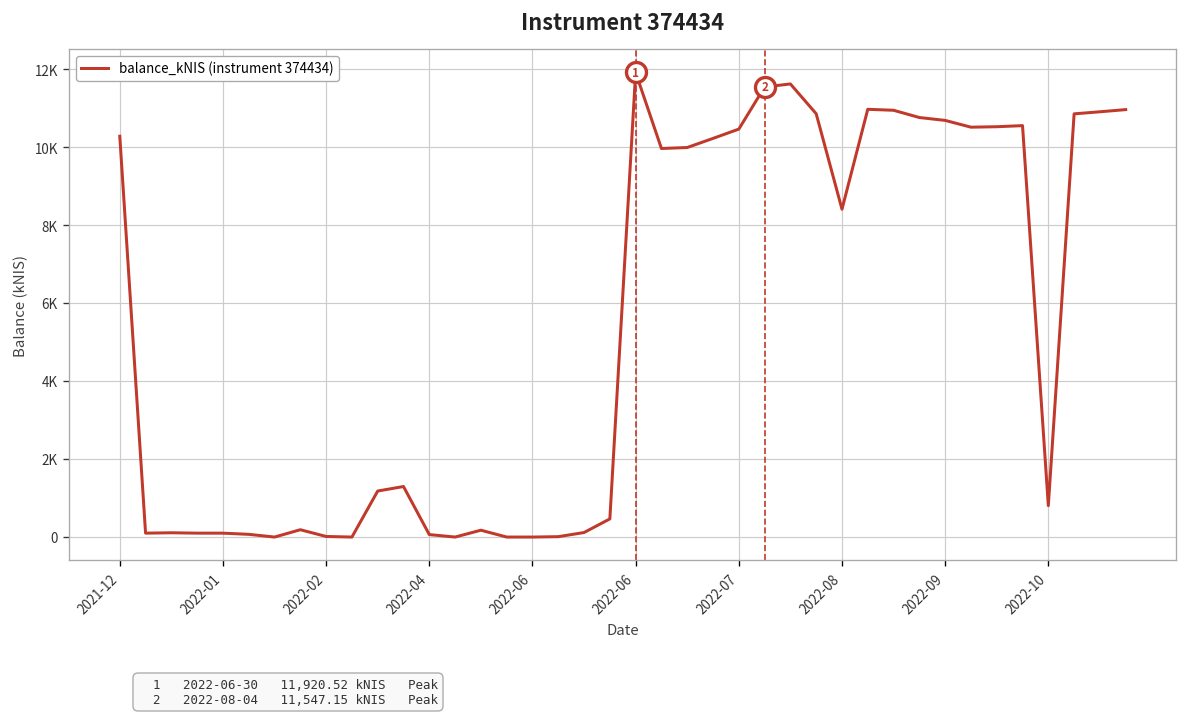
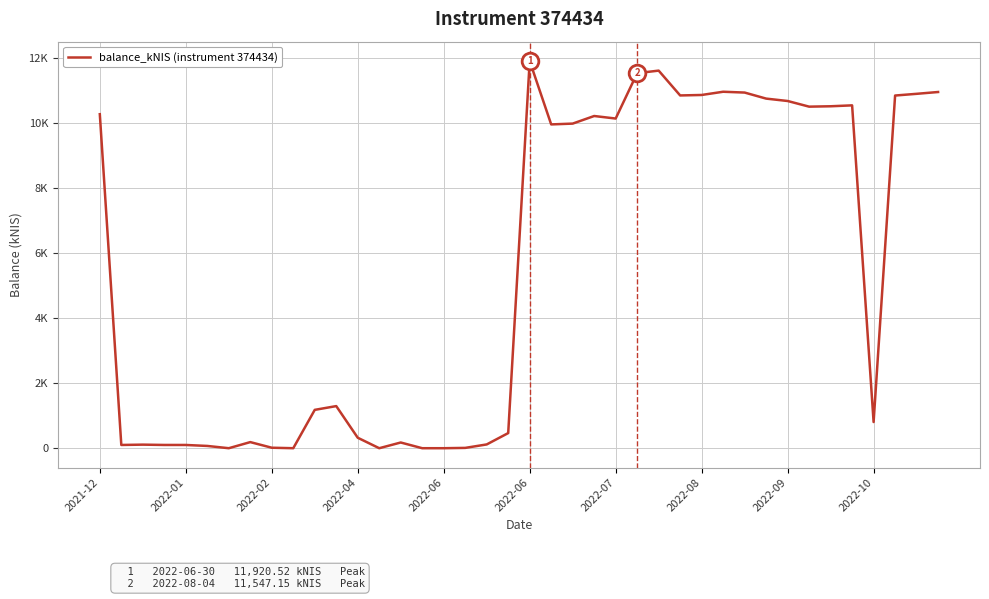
  {
    "balance_kNIS (instrument 374434)": {
      "2021-12": 10300,
      "2022-01": 100,
      "2022-02": 0,
-     "2022-04": 100,
-     "2022-07": 10500,
-     "2022-08": 8400,
+     "2022-04": 300,
+     "2022-07": 10100,
+     "2022-08": 10900,
      "2022-09": 10700,
      "2022-10": 800
    }
  }
